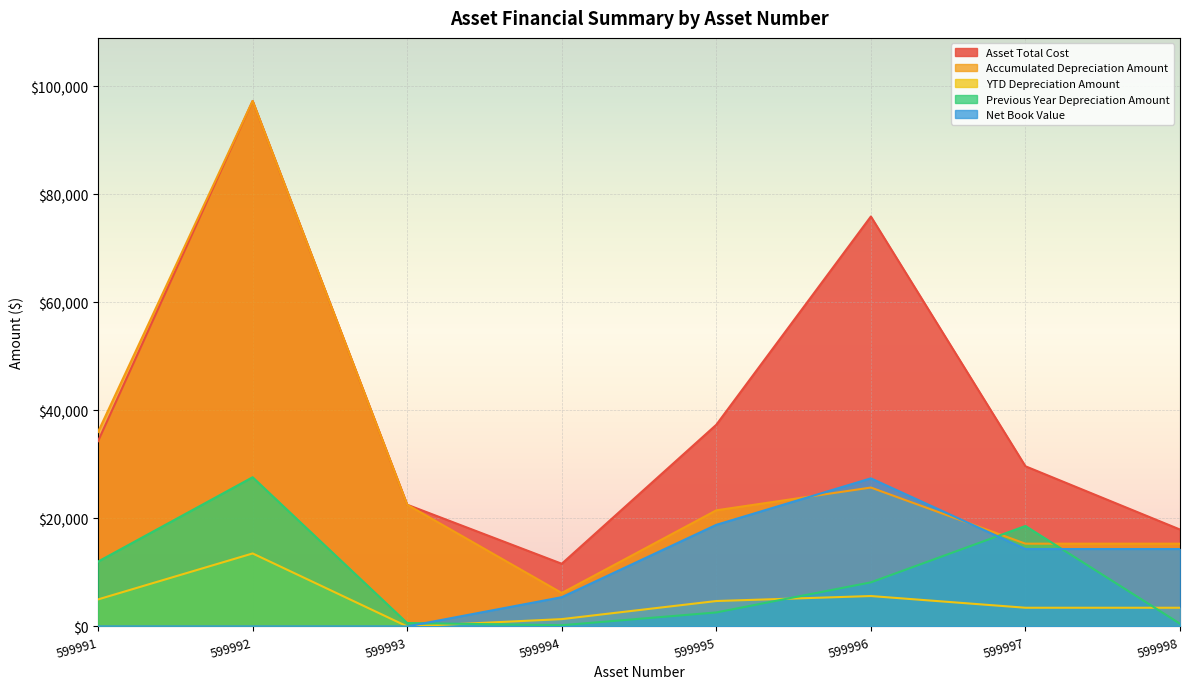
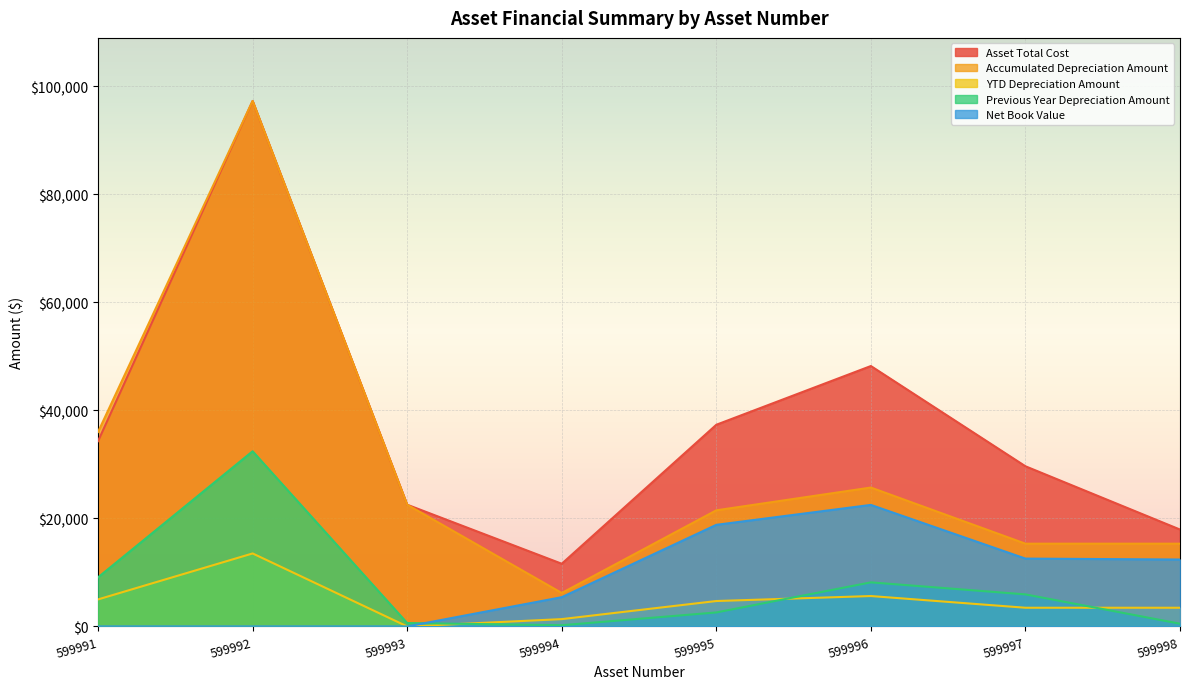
  {
    "Asset Total Cost": {
      "599991": "$34,000",
      "599994": "$12,000",
      "599995": "$37,000",
-     "599996": "$76,000",
+     "599996": "$48,000",
      "599997": "$30,000",
      "599998": "$18,000"
    },
    "Previous Year Depreciation Amount": {
-     "599991": "$12,000",
-     "599992": "$28,000",
+     "599991": "$9,000",
+     "599992": "$32,000",
      "599993": "$1,000",
      "599994": "$0",
      "599995": "$3,000",
      "599996": "$8,000",
-     "599997": "$19,000",
+     "599997": "$6,000",
      "599998": "$1,000"
    },
    "Net Book Value": {
      "599991": "$0",
      "599992": "$0",
      "599994": "$5,000",
      "599995": "$19,000",
-     "599996": "$27,000",
-     "599997": "$14,000",
-     "599998": "$14,000"
+     "599996": "$22,000",
+     "599997": "$13,000",
+     "599998": "$12,000"
    }
  }
